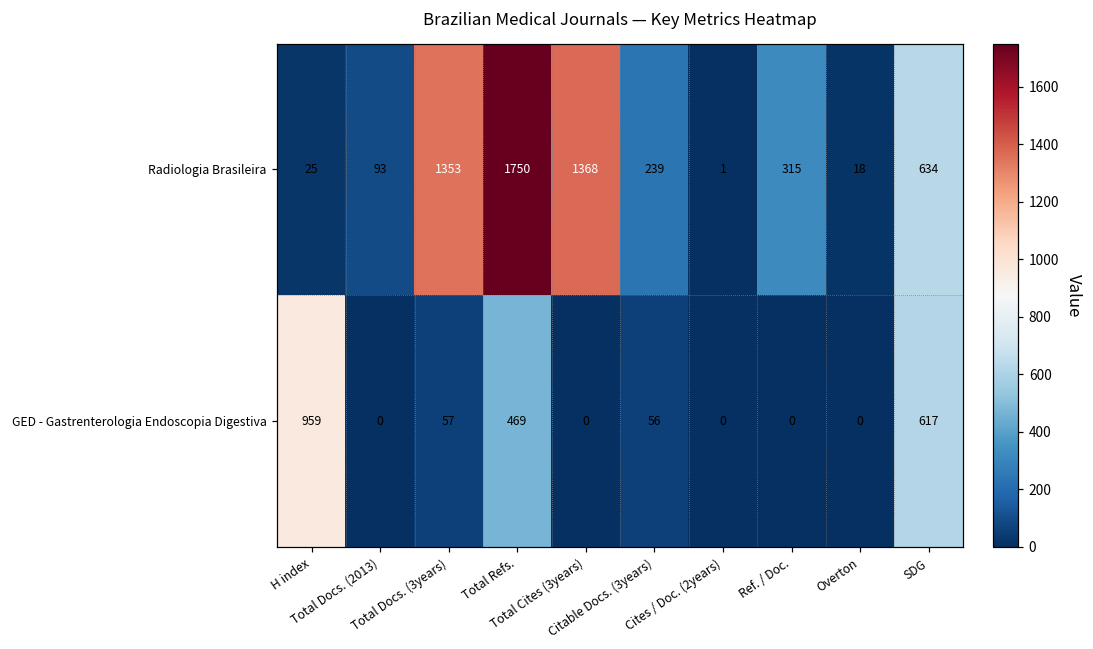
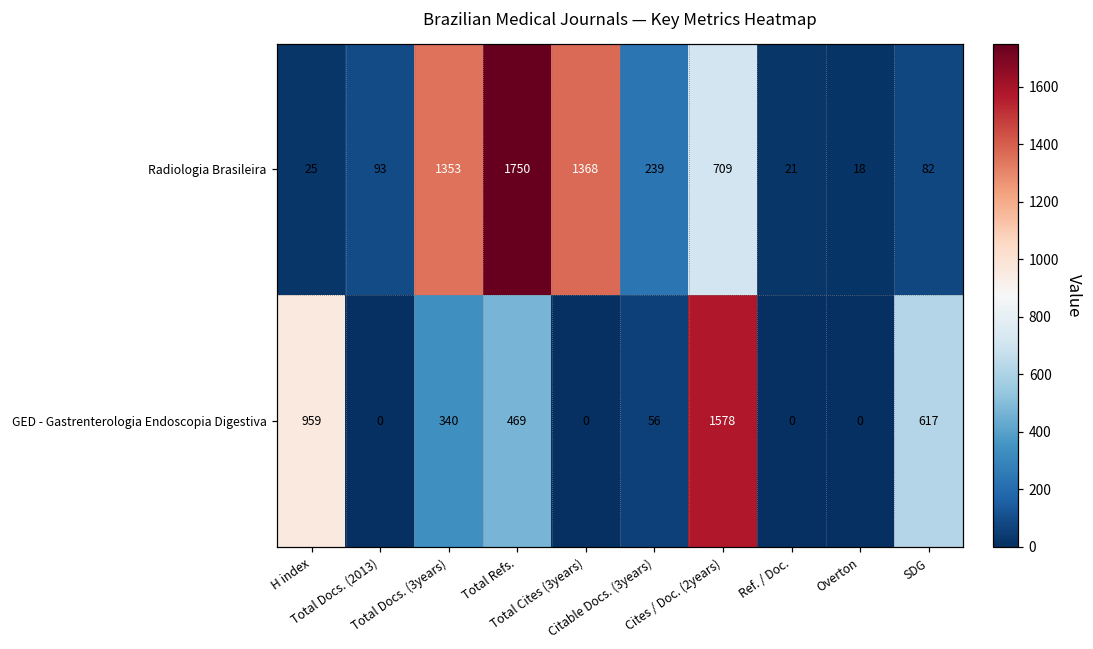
  {
    "Radiologia Brasileira": {
      "H index": 25,
      "Total Docs. (2013)": 93,
      "Total Docs. (3years)": 1353,
      "Total Refs.": 1750,
      "Total Cites (3years)": 1368,
      "Citable Docs. (3years)": 239,
-     "Cites / Doc. (2years)": 1,
-     "Ref. / Doc.": 315,
+     "Cites / Doc. (2years)": 709,
+     "Ref. / Doc.": 21,
      "Overton": 18,
-     "SDG": 634
+     "SDG": 82
    },
    "GED - Gastrenterologia Endoscopia Digestiva": {
      "H index": 959,
      "Total Docs. (2013)": 0,
-     "Total Docs. (3years)": 57,
+     "Total Docs. (3years)": 340,
      "Total Refs.": 469,
      "Total Cites (3years)": 0,
      "Citable Docs. (3years)": 56,
-     "Cites / Doc. (2years)": 0,
+     "Cites / Doc. (2years)": 1578,
      "Ref. / Doc.": 0,
      "Overton": 0,
      "SDG": 617
    }
  }
